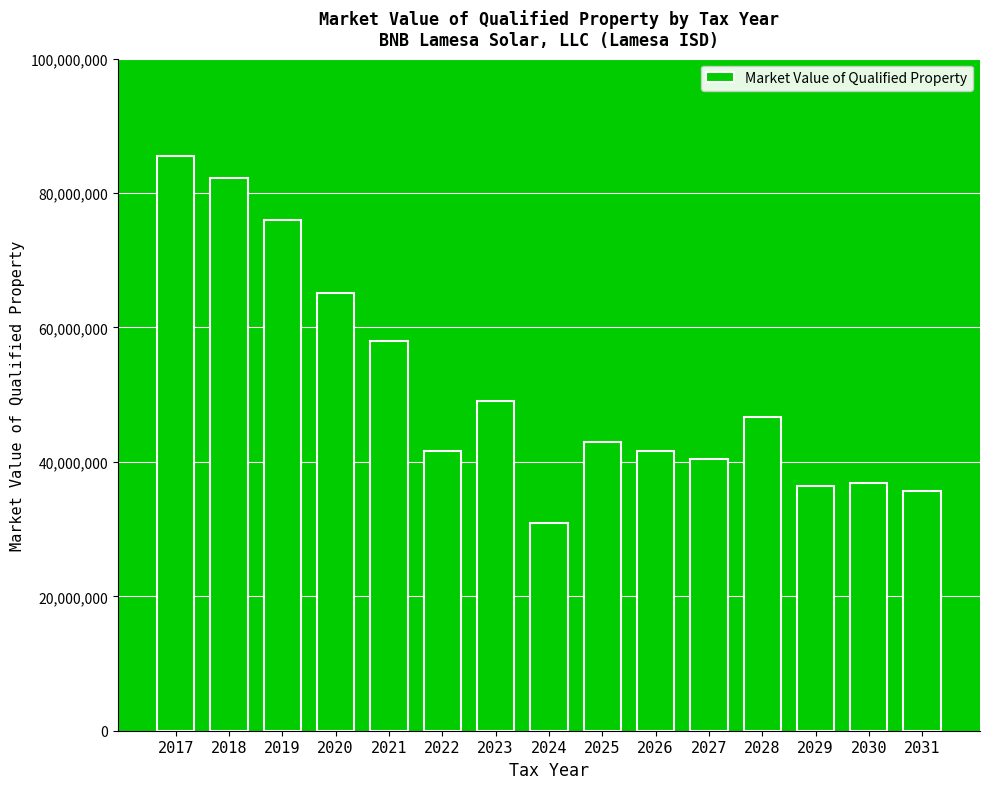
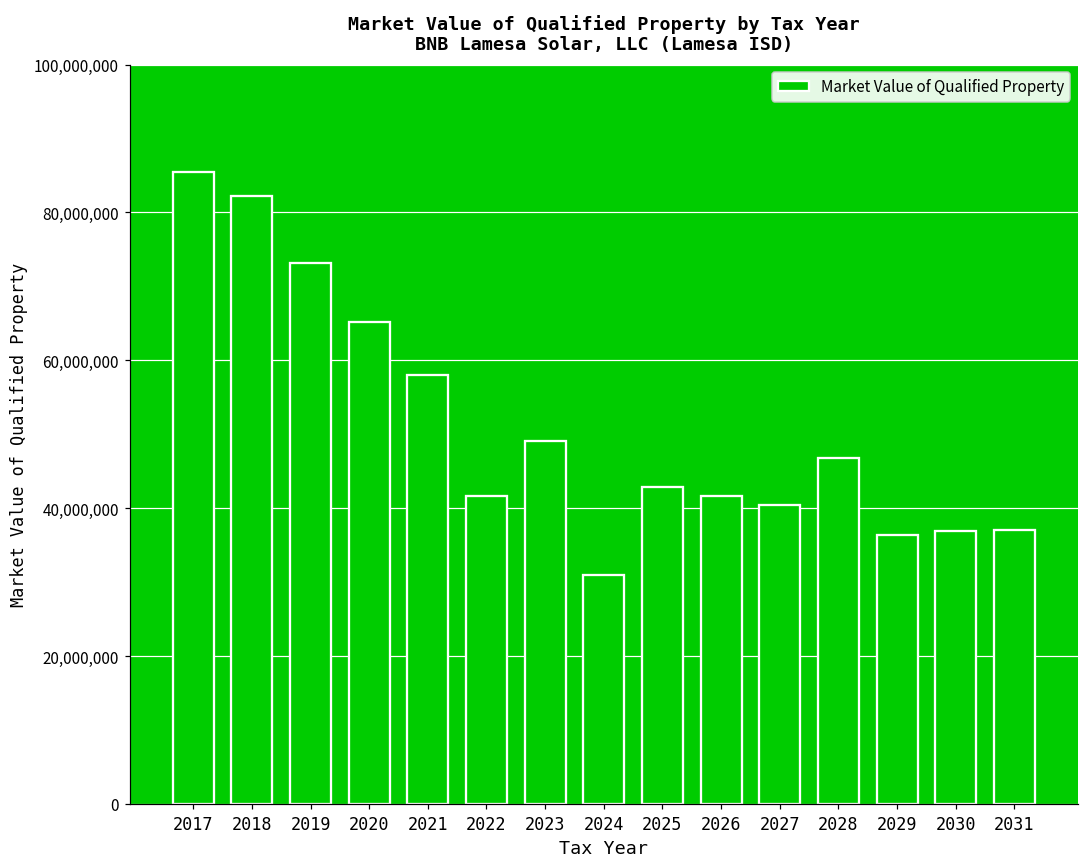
  {
    "2017": "86,000,000",
    "2018": "82,000,000",
-   "2019": "76,000,000",
+   "2019": "73,000,000",
    "2020": "65,000,000",
    "2021": "58,000,000",
    "2022": "42,000,000",
    "2023": "49,000,000",
    "2024": "31,000,000",
    "2025": "43,000,000",
    "2026": "42,000,000",
    "2027": "40,000,000",
    "2028": "47,000,000",
    "2029": "36,000,000",
    "2030": "37,000,000",
-   "2031": "36,000,000"
+   "2031": "37,000,000"
  }
